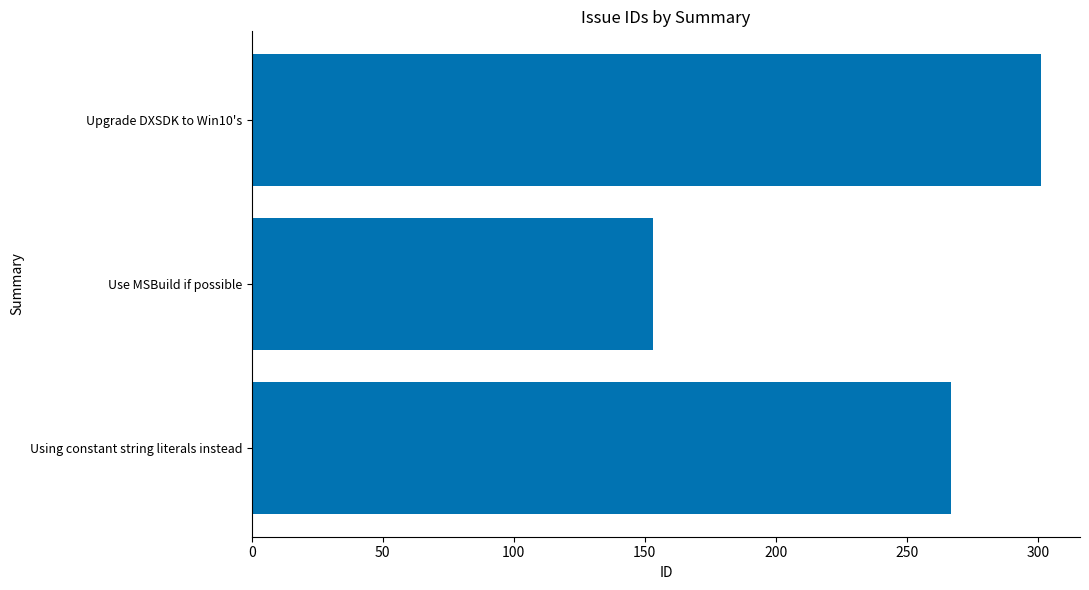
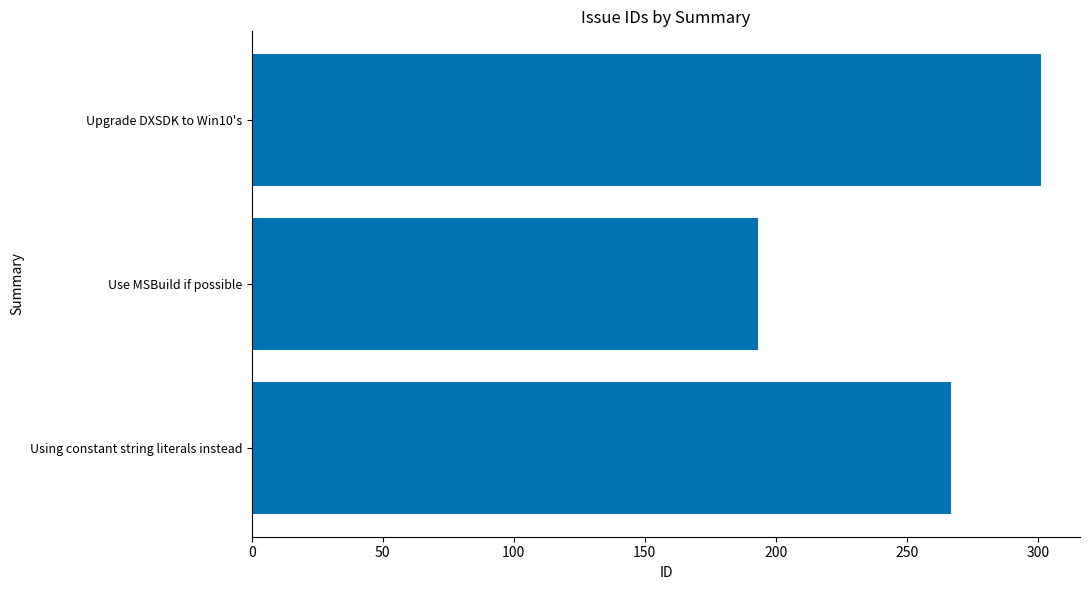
  {
    "Upgrade DXSDK to Win10's": 301,
-   "Use MSBuild if possible": 153,
+   "Use MSBuild if possible": 193,
    "Using constant string literals instead": 267
  }
